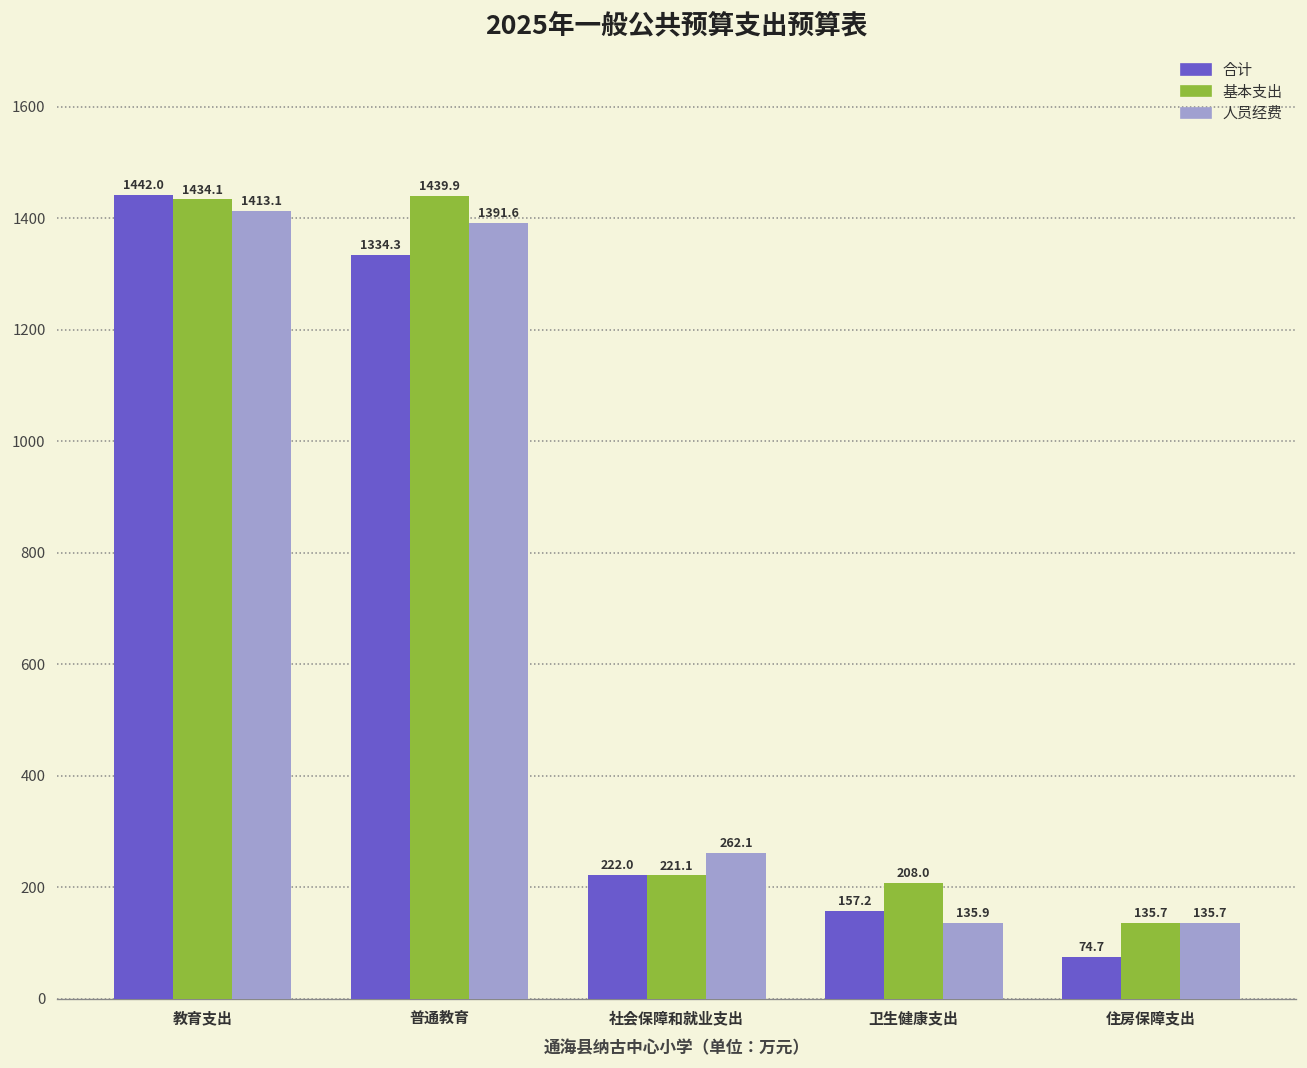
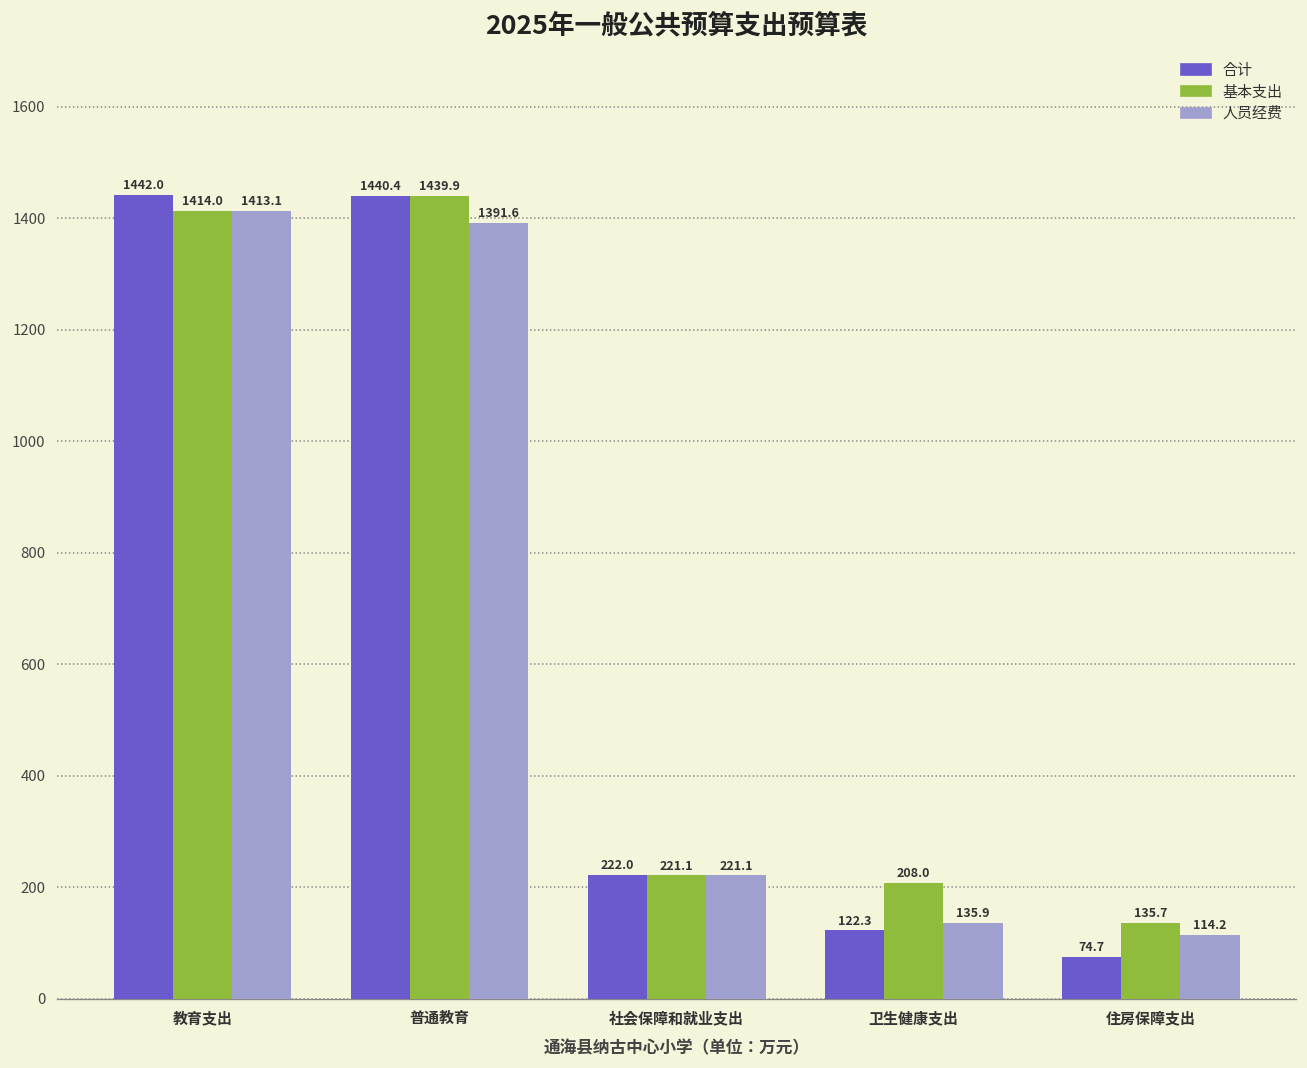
  {
    "合计": {
      "教育支出": 1442.0,
-     "普通教育": 1334.3,
+     "普通教育": 1440.4,
      "社会保障和就业支出": 222.0,
-     "卫生健康支出": 157.2,
+     "卫生健康支出": 122.3,
      "住房保障支出": 74.7
    },
    "基本支出": {
-     "教育支出": 1434.1,
+     "教育支出": 1414.0,
      "普通教育": 1439.9,
      "社会保障和就业支出": 221.1,
      "卫生健康支出": 208.0,
      "住房保障支出": 135.7
    },
    "人员经费": {
      "教育支出": 1413.1,
      "普通教育": 1391.6,
-     "社会保障和就业支出": 262.1,
+     "社会保障和就业支出": 221.1,
      "卫生健康支出": 135.9,
-     "住房保障支出": 135.7
+     "住房保障支出": 114.2
    }
  }
